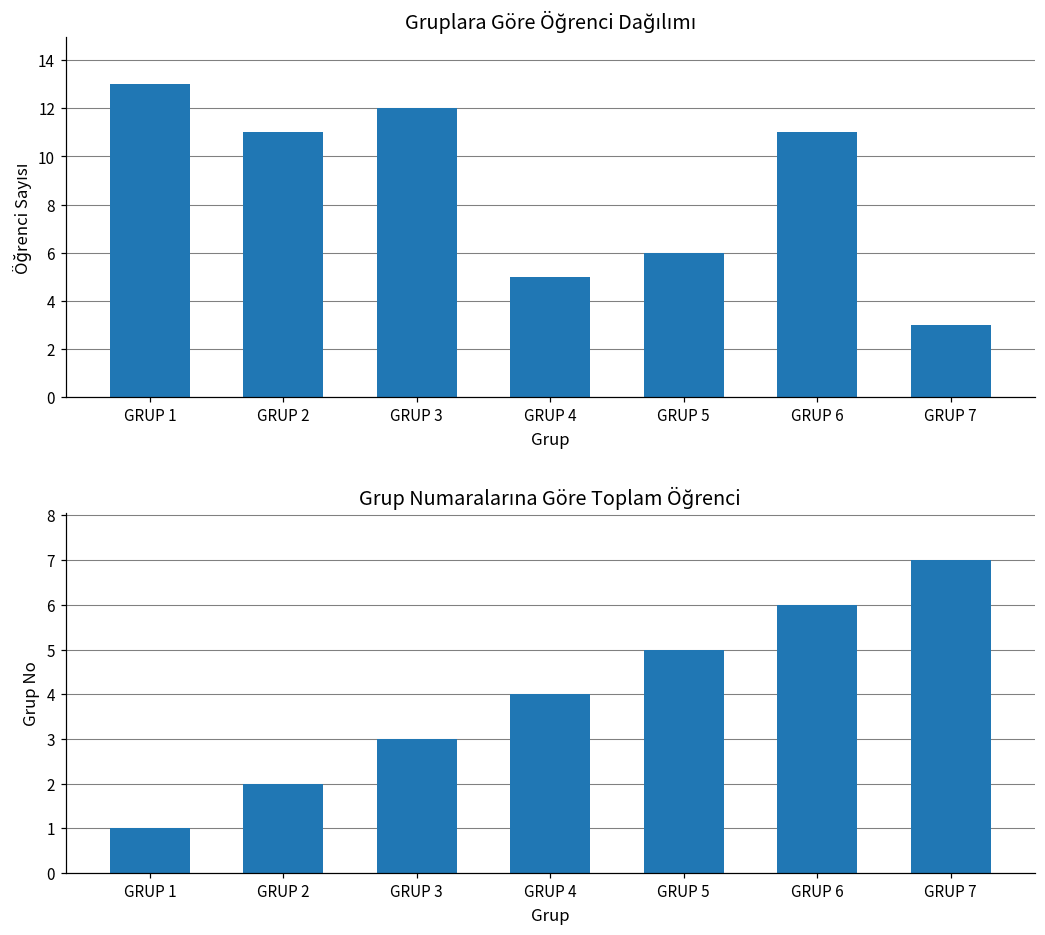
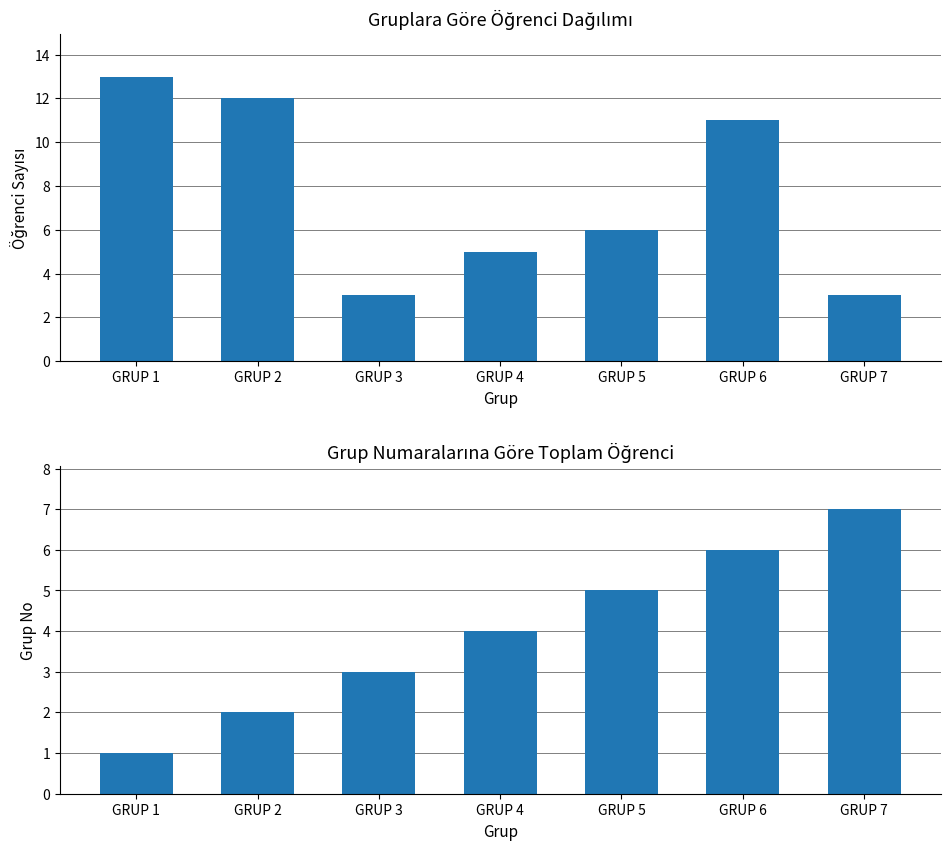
  {
    "Gruplara Göre Öğrenci Dağılımı": {
      "GRUP 1": 13,
-     "GRUP 2": 11,
-     "GRUP 3": 12,
+     "GRUP 2": 12,
+     "GRUP 3": 3,
      "GRUP 4": 5,
      "GRUP 5": 6,
      "GRUP 6": 11,
      "GRUP 7": 3
    },
    "Grup Numaralarına Göre Toplam Öğrenci": {
      "GRUP 1": 1.0,
      "GRUP 2": 2.0,
      "GRUP 3": 3.0,
      "GRUP 4": 4.0,
      "GRUP 5": 5.0,
      "GRUP 6": 6.0,
      "GRUP 7": 7.0
    }
  }
